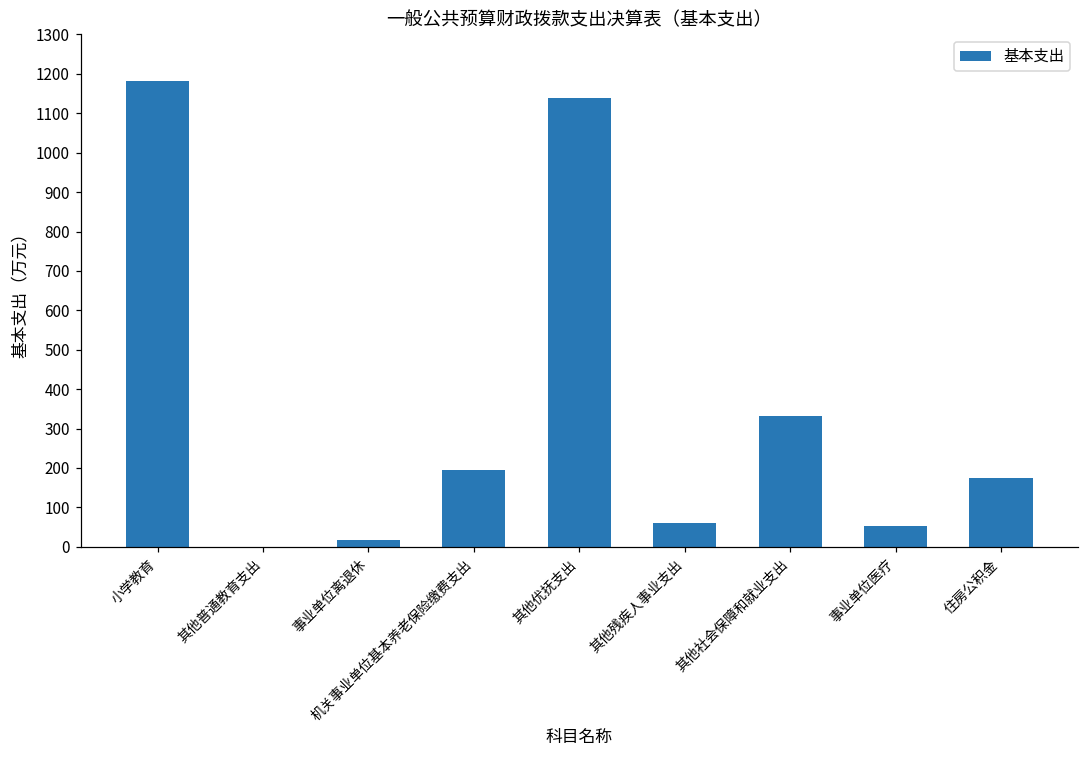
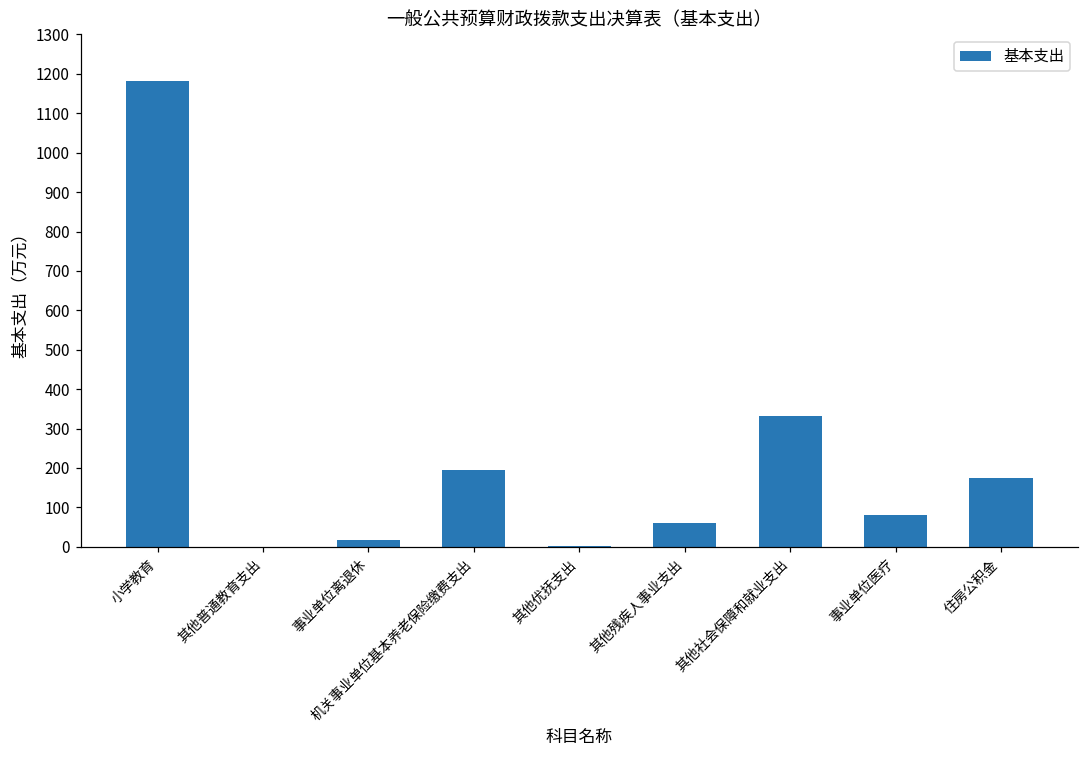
  {
    "小学教育": 1180,
    "其他普通教育支出": 0,
    "事业单位离退休": 20,
    "机关事业单位基本养老保险缴费支出": 200,
-   "其他优抚支出": 1140,
+   "其他优抚支出": 0,
    "其他残疾人事业支出": 60,
    "其他社会保障和就业支出": 330,
-   "事业单位医疗": 50,
+   "事业单位医疗": 80,
    "住房公积金": 180
  }
